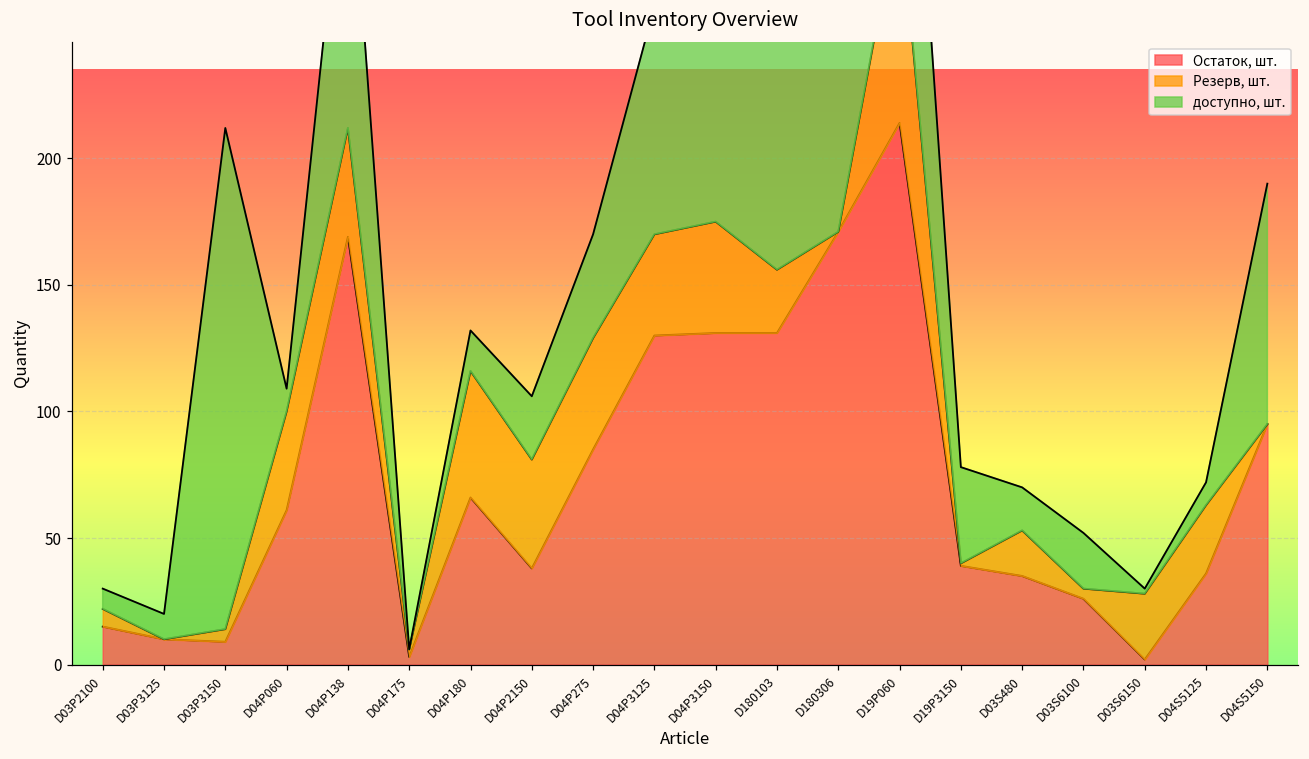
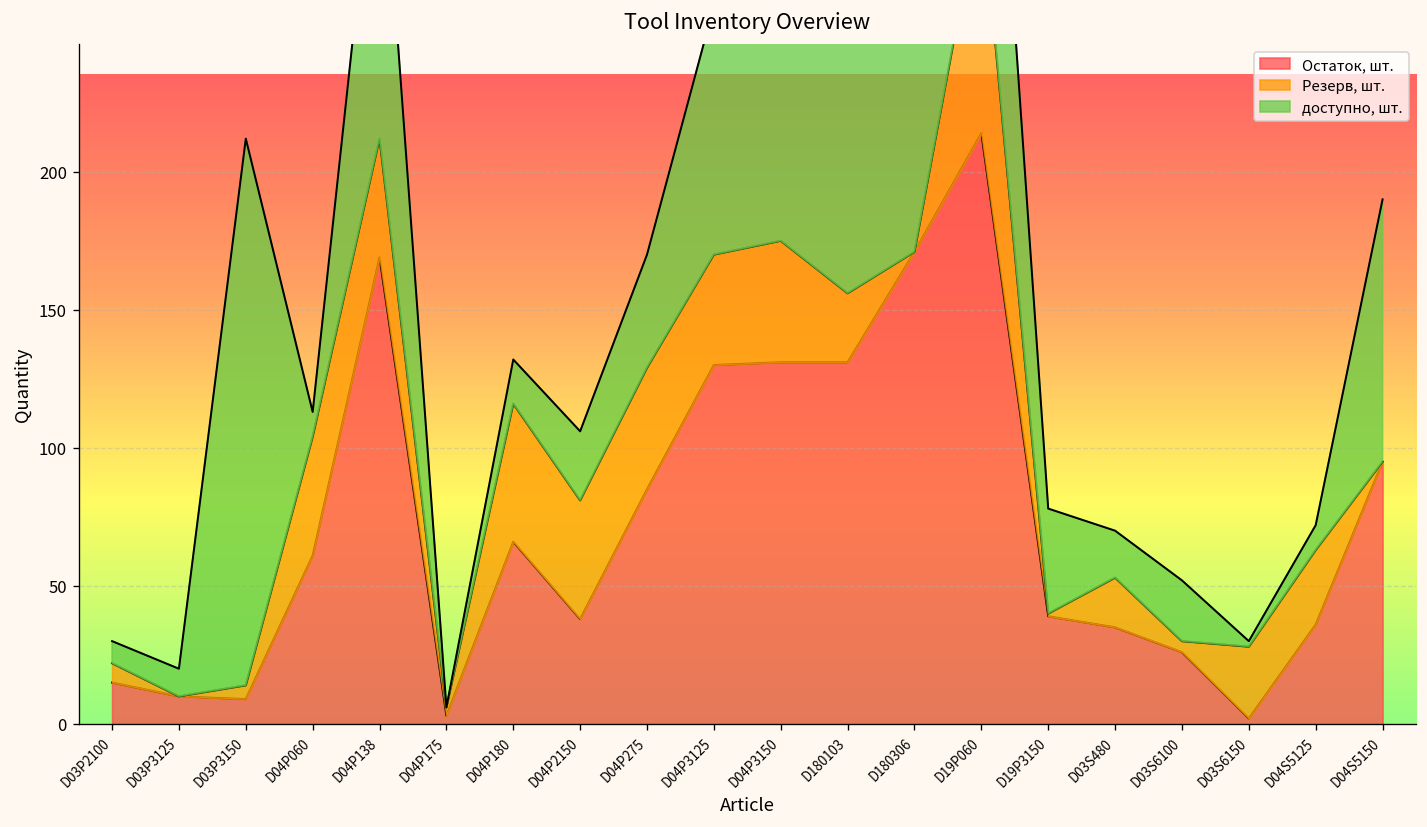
  {
    "Остаток, шт.": {
      "D03P2100": 15,
      "D03P3150": 9,
      "D04P060": 61,
      "D04P138": 169,
      "D04P175": 3,
      "D04P180": 66,
      "D04P2150": 38,
      "D04P275": 85,
      "D04P3125": 130,
      "D04P3150": 131,
      "D180103": 131,
      "D19P060": 214,
      "D03S480": 35,
      "D03S6100": 26,
      "D03S6150": 2,
      "D04S5125": 36
    },
    "Резерв, шт.": {
      "D03P2100": 7,
      "D03P3150": 5,
-     "D04P060": 39,
+     "D04P060": 43,
      "D04P138": 43,
      "D04P180": 50,
      "D04P2150": 43,
      "D04P275": 44,
      "D04P3125": 40,
      "D04P3150": 44,
      "D180103": 25,
      "D03S480": 18,
      "D03S6100": 4,
      "D03S6150": 26,
      "D04S5125": 27
    },
    "доступно, шт.": {
      "D03P2100": 8,
      "D03P3125": 10,
      "D03P3150": 198,
      "D04P060": 9,
      "D04P180": 16,
      "D04P2150": 25,
      "D04P275": 41,
      "D19P3150": 38,
      "D03S480": 17,
      "D03S6100": 22,
      "D03S6150": 2,
      "D04S5125": 9,
      "D04S5150": 95
    }
  }
